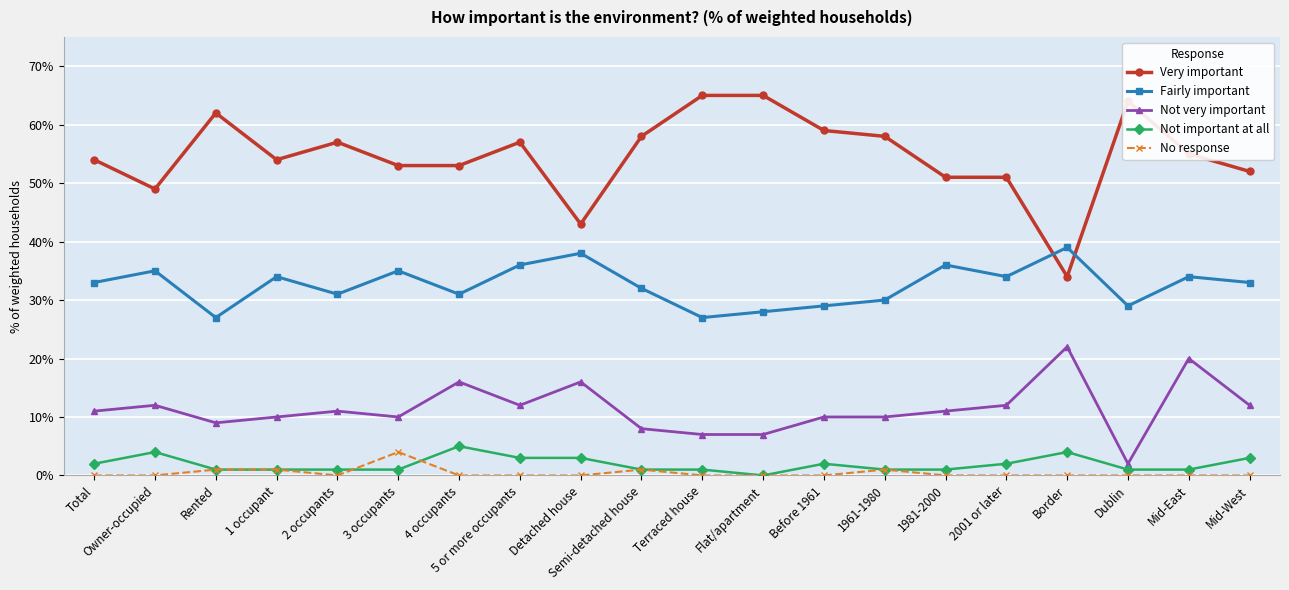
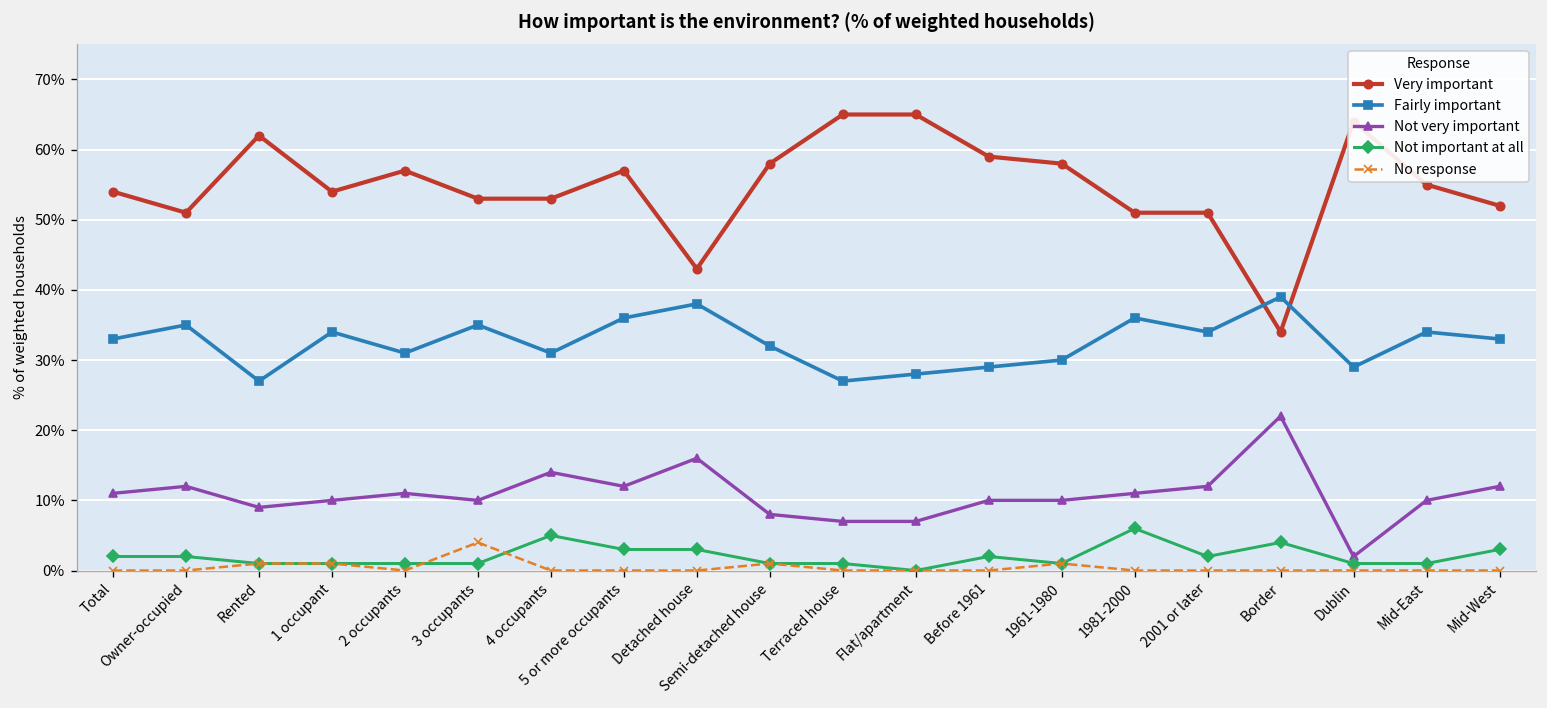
  {
    "Very important": {
      "Total": "54%",
-     "Owner-occupied": "49%",
+     "Owner-occupied": "51%",
      "Rented": "62%",
      "1 occupant": "54%",
      "2 occupants": "57%",
      "3 occupants": "53%",
      "4 occupants": "53%",
      "5 or more occupants": "57%",
      "Detached house": "43%",
      "Semi-detached house": "58%",
      "Terraced house": "65%",
      "Flat/apartment": "65%",
      "Before 1961": "59%",
      "1961-1980": "58%",
      "1981-2000": "51%",
      "2001 or later": "51%",
      "Border": "34%",
      "Mid-West": "52%"
    },
    "Fairly important": {
      "Total": "33%",
      "Owner-occupied": "35%",
      "Rented": "27%",
      "1 occupant": "34%",
      "2 occupants": "31%",
      "3 occupants": "35%",
      "4 occupants": "31%",
      "5 or more occupants": "36%",
      "Detached house": "38%",
      "Semi-detached house": "32%",
      "Terraced house": "27%",
      "Flat/apartment": "28%",
      "Before 1961": "29%",
      "1961-1980": "30%",
      "1981-2000": "36%",
      "2001 or later": "34%",
      "Border": "39%",
      "Dublin": "29%",
      "Mid-East": "34%",
      "Mid-West": "33%"
    },
    "Not very important": {
      "Total": "11%",
      "Owner-occupied": "12%",
      "Rented": "9%",
      "1 occupant": "10%",
      "2 occupants": "11%",
      "3 occupants": "10%",
-     "4 occupants": "16%",
+     "4 occupants": "14%",
      "5 or more occupants": "12%",
      "Detached house": "16%",
      "Semi-detached house": "8%",
      "Terraced house": "7%",
      "Flat/apartment": "7%",
      "Before 1961": "10%",
      "1961-1980": "10%",
      "1981-2000": "11%",
      "2001 or later": "12%",
      "Border": "22%",
      "Dublin": "2%",
-     "Mid-East": "20%",
+     "Mid-East": "10%",
      "Mid-West": "12%"
    },
    "Not important at all": {
      "Total": "2%",
-     "Owner-occupied": "4%",
+     "Owner-occupied": "2%",
      "2 occupants": "1%",
      "3 occupants": "1%",
      "4 occupants": "5%",
      "5 or more occupants": "3%",
      "Detached house": "3%",
      "Terraced house": "1%",
      "Before 1961": "2%",
-     "1981-2000": "1%",
+     "1981-2000": "6%",
      "2001 or later": "2%",
      "Border": "4%",
      "Dublin": "1%",
      "Mid-East": "1%",
      "Mid-West": "3%"
    },
    "No response": {
      "Total": "0%",
      "Owner-occupied": "0%",
      "2 occupants": "0%",
      "3 occupants": "4%",
      "4 occupants": "0%",
      "5 or more occupants": "0%",
      "Detached house": "0%",
      "Terraced house": "0%",
      "Before 1961": "0%",
      "1981-2000": "0%",
      "2001 or later": "0%",
      "Border": "0%",
      "Dublin": "0%",
      "Mid-East": "0%",
      "Mid-West": "0%"
    }
  }
